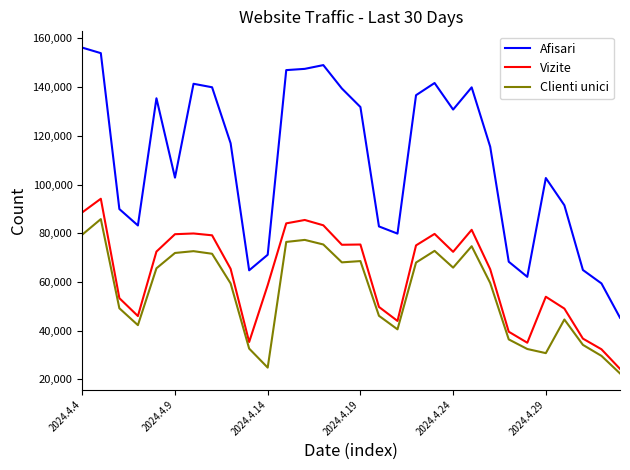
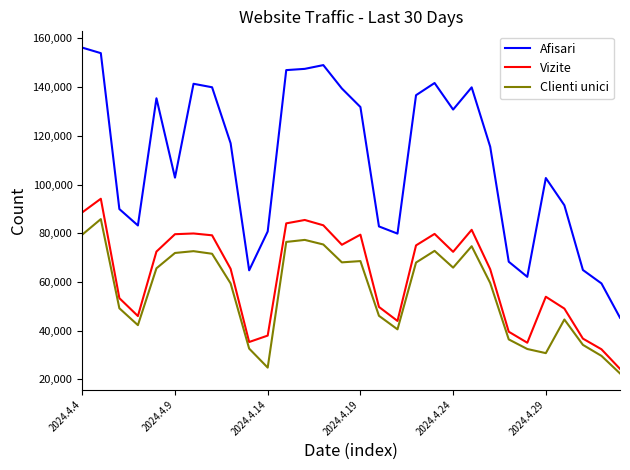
  {
    "Afisari": {
      "2024.4.4": "156,000",
      "2024.4.9": "103,000",
-     "2024.4.14": "71,000",
+     "2024.4.14": "81,000",
      "2024.4.19": "132,000",
      "2024.4.24": "131,000",
      "2024.4.29": "103,000"
    },
    "Vizite": {
      "2024.4.4": "89,000",
      "2024.4.9": "80,000",
-     "2024.4.14": "59,000",
-     "2024.4.19": "75,000",
+     "2024.4.14": "38,000",
+     "2024.4.19": "79,000",
      "2024.4.24": "72,000",
      "2024.4.29": "54,000"
    },
    "Clienti unici": {
      "2024.4.4": "79,000",
      "2024.4.9": "72,000",
      "2024.4.14": "25,000",
      "2024.4.19": "69,000",
      "2024.4.24": "66,000",
      "2024.4.29": "31,000"
    }
  }
